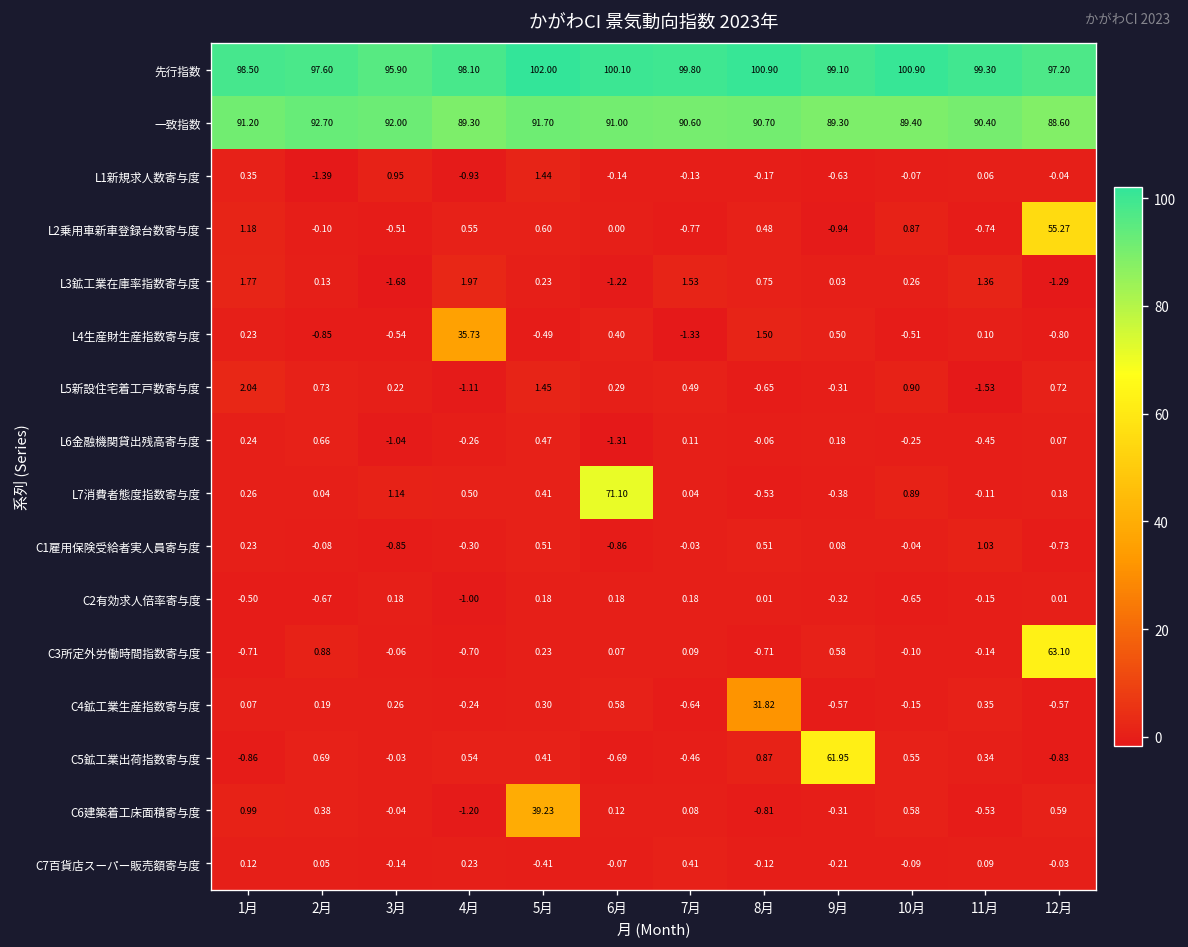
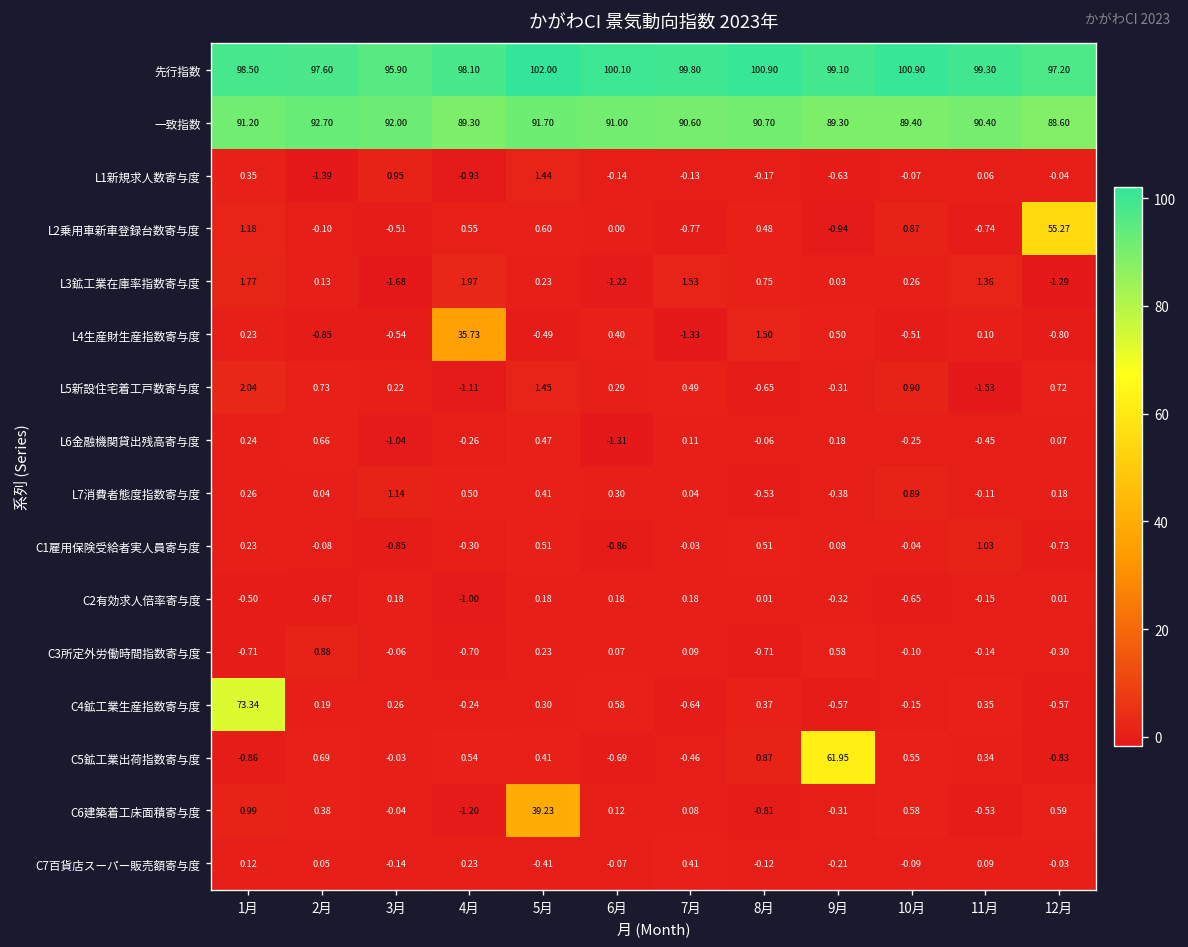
  {
    "先行指数": {
      "1月": 98.50,
      "2月": 97.60,
      "3月": 95.90,
      "4月": 98.10,
      "5月": 102.00,
      "6月": 100.10,
      "7月": 99.80,
      "8月": 100.90,
      "9月": 99.10,
      "10月": 100.90,
      "11月": 99.30,
      "12月": 97.20
    },
    "一致指数": {
      "1月": 91.20,
      "2月": 92.70,
      "3月": 92.00,
      "4月": 89.30,
      "5月": 91.70,
      "6月": 91.00,
      "7月": 90.60,
      "8月": 90.70,
      "9月": 89.30,
      "10月": 89.40,
      "11月": 90.40,
      "12月": 88.60
    },
    "L1新規求人数寄与度": {
      "1月": 0.35,
      "2月": -1.39,
      "3月": 0.95,
      "4月": -0.93,
      "5月": 1.44,
      "6月": -0.14,
      "7月": -0.13,
      "8月": -0.17,
      "9月": -0.63,
      "10月": -0.07,
      "11月": 0.06,
      "12月": -0.04
    },
    "L2乗用車新車登録台数寄与度": {
      "1月": 1.18,
      "2月": -0.10,
      "3月": -0.51,
      "4月": 0.55,
      "5月": 0.60,
      "6月": 0.00,
      "7月": -0.77,
      "8月": 0.48,
      "9月": -0.94,
      "10月": 0.87,
      "11月": -0.74,
      "12月": 55.27
    },
    "L3鉱工業在庫率指数寄与度": {
      "1月": 1.77,
      "2月": 0.13,
      "3月": -1.68,
      "4月": 1.97,
      "5月": 0.23,
      "6月": -1.22,
      "7月": 1.53,
      "8月": 0.75,
      "9月": 0.03,
      "10月": 0.26,
      "11月": 1.36,
      "12月": -1.29
    },
    "L4生産財生産指数寄与度": {
      "1月": 0.23,
      "2月": -0.85,
      "3月": -0.54,
      "4月": 35.73,
      "5月": -0.49,
      "6月": 0.40,
      "7月": -1.33,
      "8月": 1.50,
      "9月": 0.50,
      "10月": -0.51,
      "11月": 0.10,
      "12月": -0.80
    },
    "L5新設住宅着工戸数寄与度": {
      "1月": 2.04,
      "2月": 0.73,
      "3月": 0.22,
      "4月": -1.11,
      "5月": 1.45,
      "6月": 0.29,
      "7月": 0.49,
      "8月": -0.65,
      "9月": -0.31,
      "10月": 0.90,
      "11月": -1.53,
      "12月": 0.72
    },
    "L6金融機関貸出残高寄与度": {
      "1月": 0.24,
      "2月": 0.66,
      "3月": -1.04,
      "4月": -0.26,
      "5月": 0.47,
      "6月": -1.31,
      "7月": 0.11,
      "8月": -0.06,
      "9月": 0.18,
      "10月": -0.25,
      "11月": -0.45,
      "12月": 0.07
    },
    "L7消費者態度指数寄与度": {
      "1月": 0.26,
      "2月": 0.04,
      "3月": 1.14,
      "4月": 0.50,
      "5月": 0.41,
-     "6月": 71.10,
+     "6月": 0.30,
      "7月": 0.04,
      "8月": -0.53,
      "9月": -0.38,
      "10月": 0.89,
      "11月": -0.11,
      "12月": 0.18
    },
    "C1雇用保険受給者実人員寄与度": {
      "1月": 0.23,
      "2月": -0.08,
      "3月": -0.85,
      "4月": -0.30,
      "5月": 0.51,
      "6月": -0.86,
      "7月": -0.03,
      "8月": 0.51,
      "9月": 0.08,
      "10月": -0.04,
      "11月": 1.03,
      "12月": -0.73
    },
    "C2有効求人倍率寄与度": {
      "1月": -0.50,
      "2月": -0.67,
      "3月": 0.18,
      "4月": -1.00,
      "5月": 0.18,
      "6月": 0.18,
      "7月": 0.18,
      "8月": 0.01,
      "9月": -0.32,
      "10月": -0.65,
      "11月": -0.15,
      "12月": 0.01
    },
    "C3所定外労働時間指数寄与度": {
      "1月": -0.71,
      "2月": 0.88,
      "3月": -0.06,
      "4月": -0.70,
      "5月": 0.23,
      "6月": 0.07,
      "7月": 0.09,
      "8月": -0.71,
      "9月": 0.58,
      "10月": -0.10,
      "11月": -0.14,
-     "12月": 63.10
+     "12月": -0.30
    },
    "C4鉱工業生産指数寄与度": {
-     "1月": 0.07,
+     "1月": 73.34,
      "2月": 0.19,
      "3月": 0.26,
      "4月": -0.24,
      "5月": 0.30,
      "6月": 0.58,
      "7月": -0.64,
-     "8月": 31.82,
+     "8月": 0.37,
      "9月": -0.57,
      "10月": -0.15,
      "11月": 0.35,
      "12月": -0.57
    },
    "C5鉱工業出荷指数寄与度": {
      "1月": -0.86,
      "2月": 0.69,
      "3月": -0.03,
      "4月": 0.54,
      "5月": 0.41,
      "6月": -0.69,
      "7月": -0.46,
      "8月": 0.87,
      "9月": 61.95,
      "10月": 0.55,
      "11月": 0.34,
      "12月": -0.83
    },
    "C6建築着工床面積寄与度": {
      "1月": 0.99,
      "2月": 0.38,
      "3月": -0.04,
      "4月": -1.20,
      "5月": 39.23,
      "6月": 0.12,
      "7月": 0.08,
      "8月": -0.81,
      "9月": -0.31,
      "10月": 0.58,
      "11月": -0.53,
      "12月": 0.59
    },
    "C7百貨店スーパー販売額寄与度": {
      "1月": 0.12,
      "2月": 0.05,
      "3月": -0.14,
      "4月": 0.23,
      "5月": -0.41,
      "6月": -0.07,
      "7月": 0.41,
      "8月": -0.12,
      "9月": -0.21,
      "10月": -0.09,
      "11月": 0.09,
      "12月": -0.03
    }
  }
